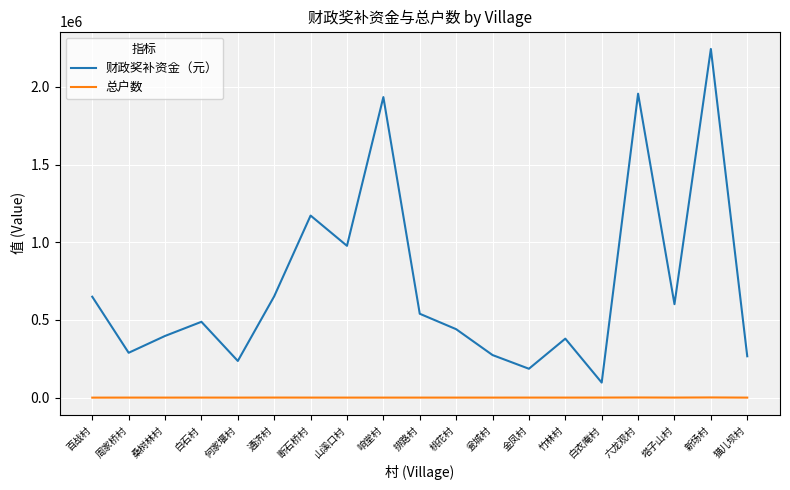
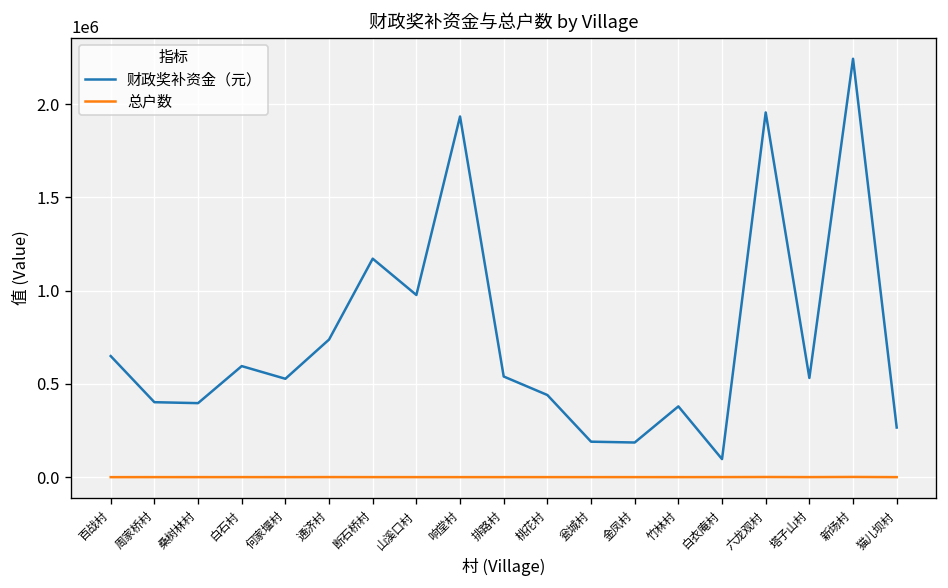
  {
    "财政奖补资金（元）": {
      "百战村": 650000,
-     "周家桥村": 290000,
+     "周家桥村": 400000,
      "桑树林村": 400000,
-     "白石村": 490000,
-     "何家堰村": 240000,
-     "通济村": 650000,
+     "白石村": 600000,
+     "何家堰村": 530000,
+     "通济村": 740000,
      "断石桥村": 1170000,
      "山溪口村": 980000,
      "响堂村": 1930000,
      "排路村": 540000,
      "桃花村": 440000,
-     "瓮城村": 270000,
+     "瓮城村": 190000,
      "金凤村": 190000,
      "竹林村": 380000,
      "白衣庵村": 100000,
      "六龙观村": 1960000,
-     "塔子山村": 600000,
+     "塔子山村": 530000,
      "新场村": 2240000,
      "猫儿坝村": 270000
    },
    "总户数": {
      "百战村": 0,
      "周家桥村": 0,
      "桑树林村": 0,
      "白石村": 0,
      "何家堰村": 0,
      "通济村": 0,
      "断石桥村": 0,
      "山溪口村": 0,
      "响堂村": 0,
      "排路村": 0,
      "桃花村": 0,
      "瓮城村": 0,
      "金凤村": 0,
      "竹林村": 0,
      "白衣庵村": 0,
      "六龙观村": 0,
      "塔子山村": 0,
      "新场村": 0,
      "猫儿坝村": 0
    }
  }
